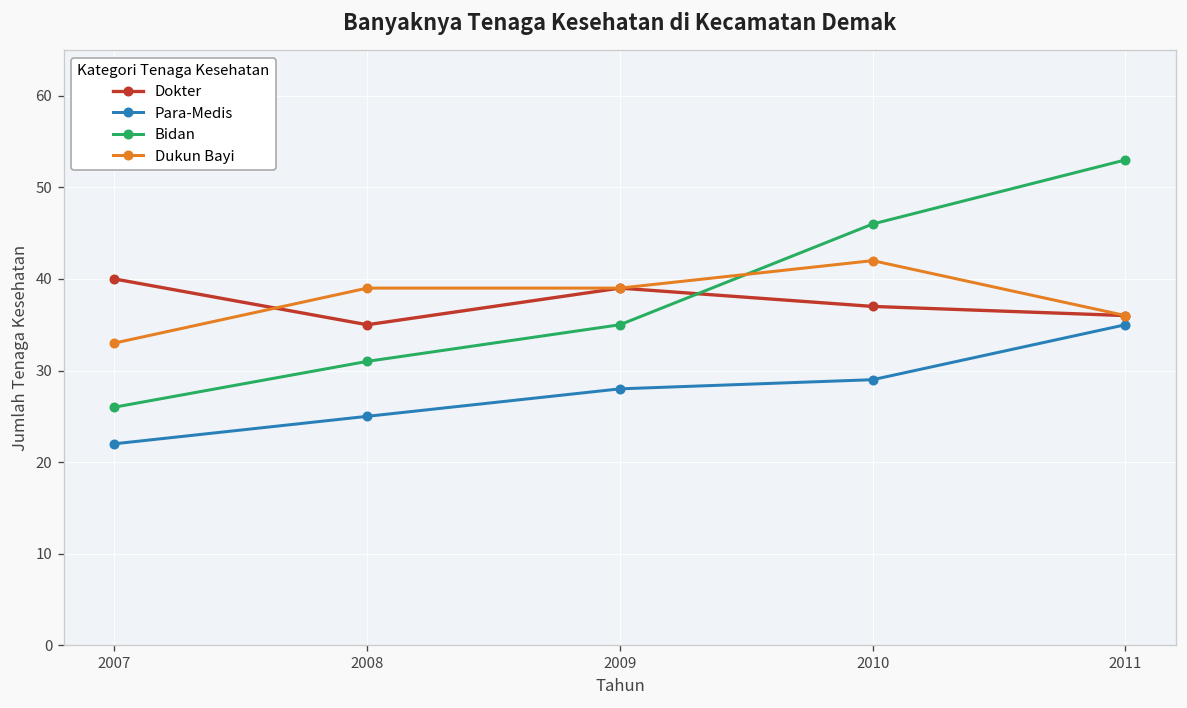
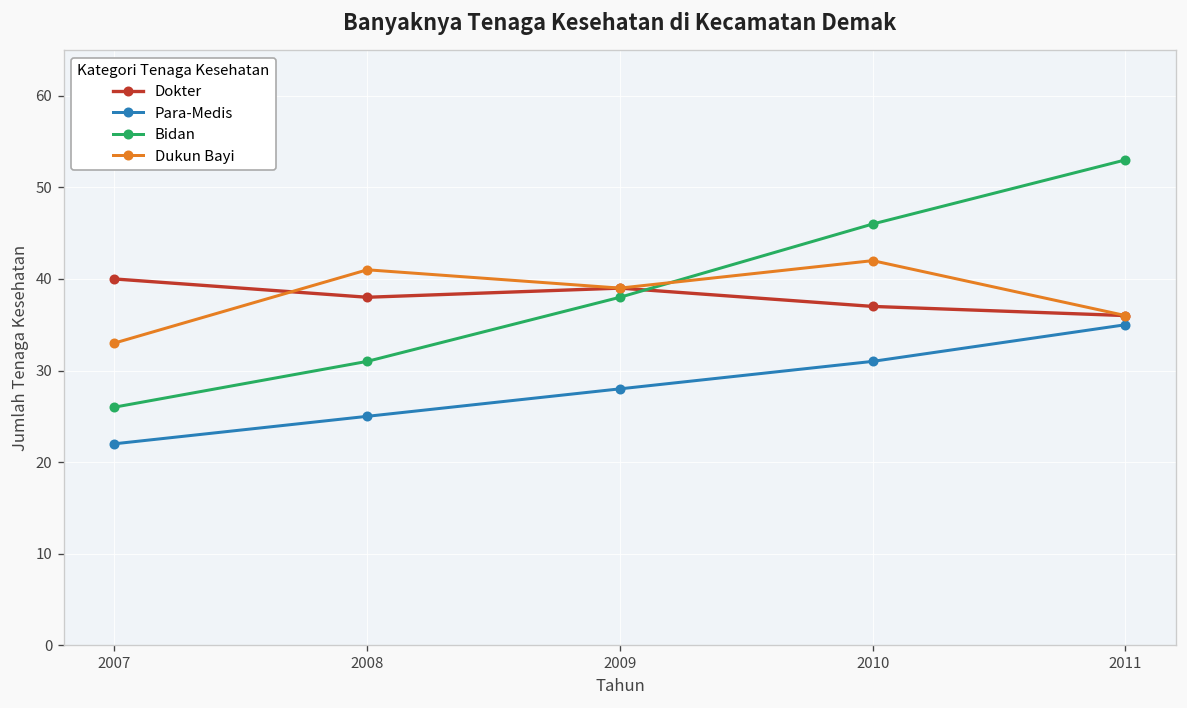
  {
    "Dokter": {
      "2007": 40,
-     "2008": 35,
+     "2008": 38,
      "2010": 37
    },
    "Para-Medis": {
      "2007": 22,
      "2008": 25,
      "2009": 28,
-     "2010": 29,
+     "2010": 31,
      "2011": 35
    },
    "Bidan": {
      "2007": 26,
      "2008": 31,
-     "2009": 35,
+     "2009": 38,
      "2010": 46,
      "2011": 53
    },
    "Dukun Bayi": {
      "2007": 33,
-     "2008": 39,
+     "2008": 41,
      "2010": 42
    }
  }
